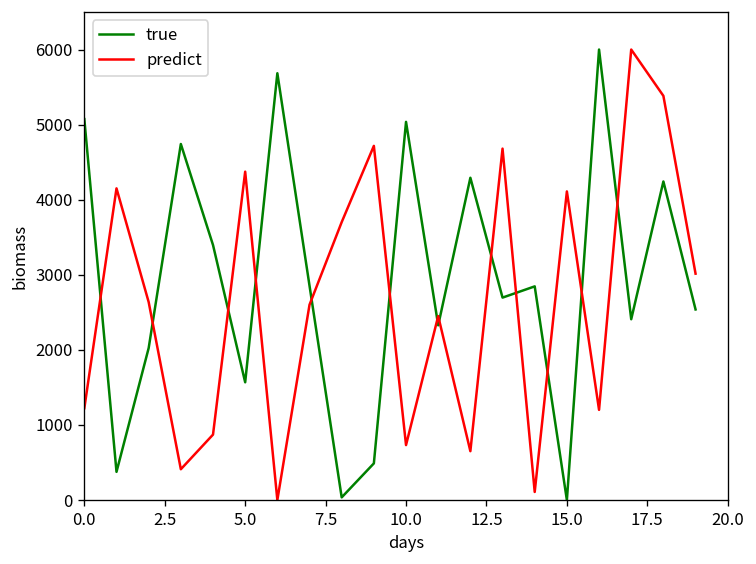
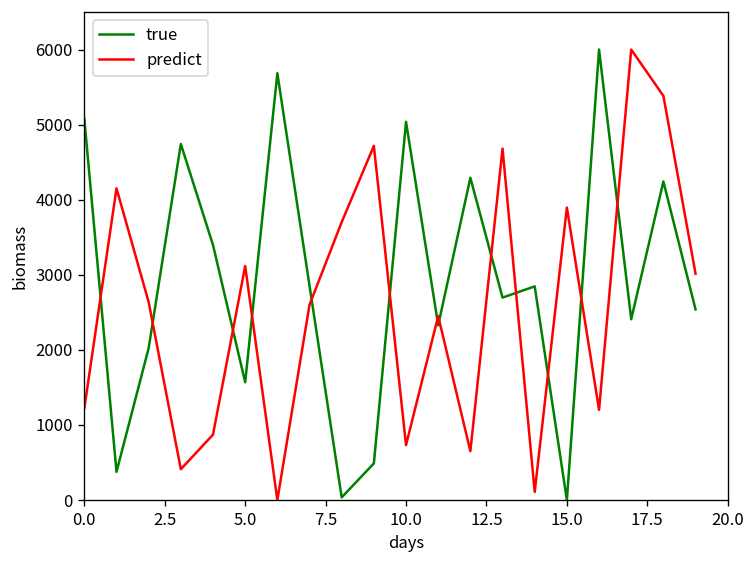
  {
    "true": {
      "0.0": 5100,
      "5.0": 1600,
      "10.0": 5000,
      "15.0": 0
    },
    "predict": {
      "0.0": 1200,
-     "5.0": 4400,
+     "5.0": 3100,
      "10.0": 700,
-     "15.0": 4100
+     "15.0": 3900
    }
  }
